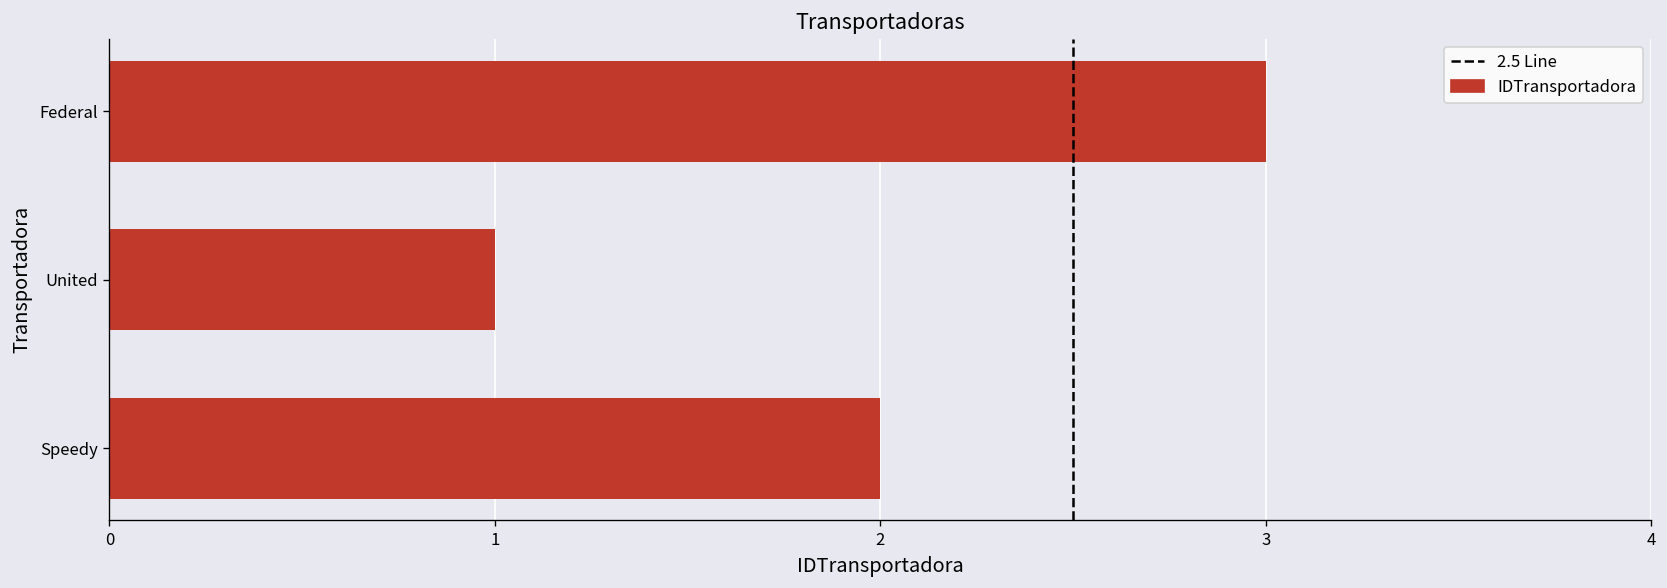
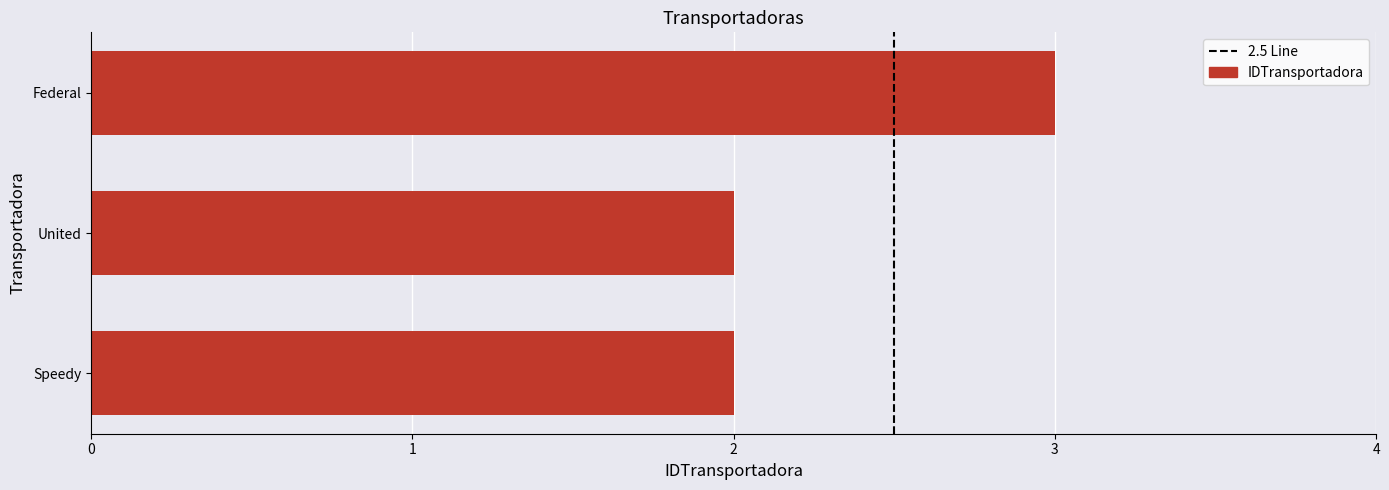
  {
    "Federal": 3,
-   "United": 1,
+   "United": 2,
    "Speedy": 2
  }
